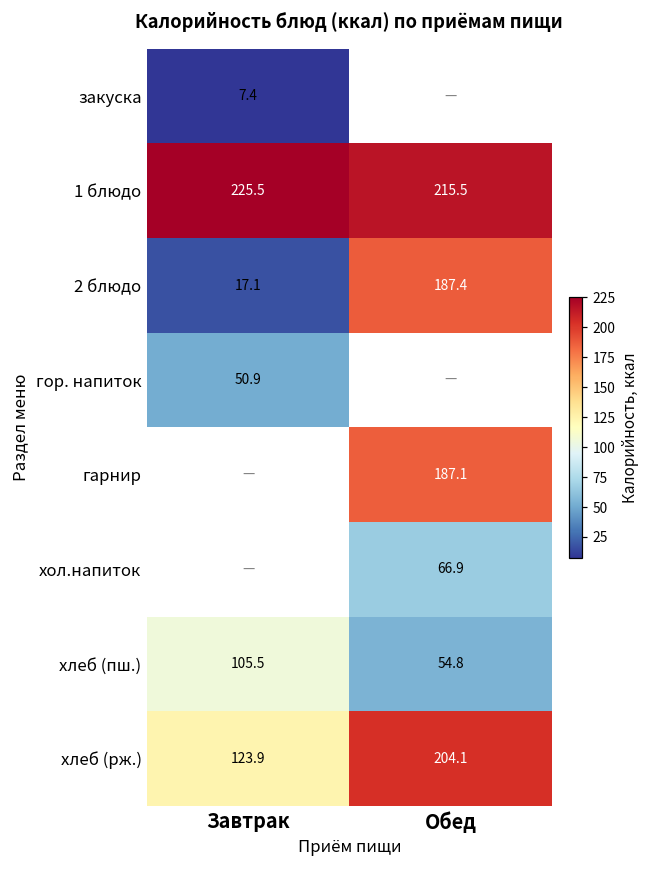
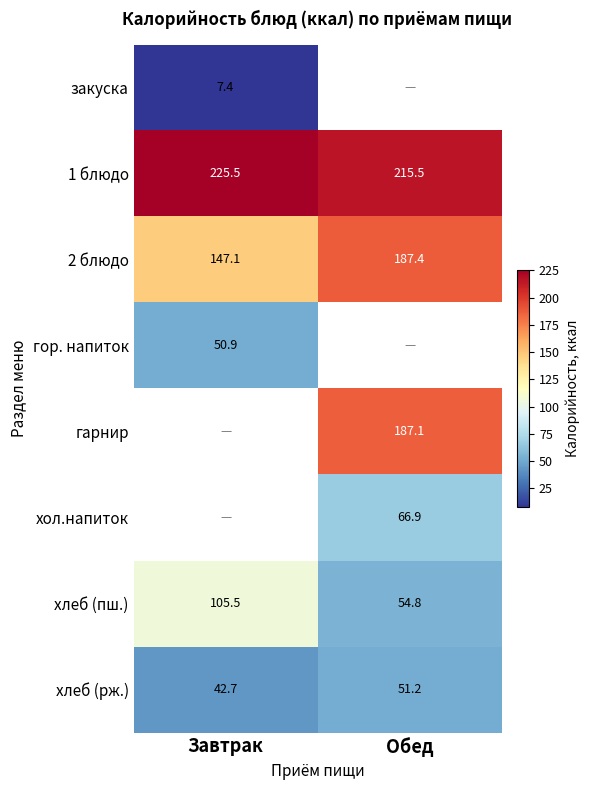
  {
    "закуска": {
      "Завтрак": 7.4
    },
    "1 блюдо": {
      "Завтрак": 225.5,
      "Обед": 215.5
    },
    "2 блюдо": {
-     "Завтрак": 17.1,
+     "Завтрак": 147.1,
      "Обед": 187.4
    },
    "гор. напиток": {
      "Завтрак": 50.9
    },
    "гарнир": {
      "Обед": 187.1
    },
    "хол.напиток": {
      "Обед": 66.9
    },
    "хлеб (пш.)": {
      "Завтрак": 105.5,
      "Обед": 54.8
    },
    "хлеб (рж.)": {
-     "Завтрак": 123.9,
-     "Обед": 204.1
+     "Завтрак": 42.7,
+     "Обед": 51.2
    }
  }
